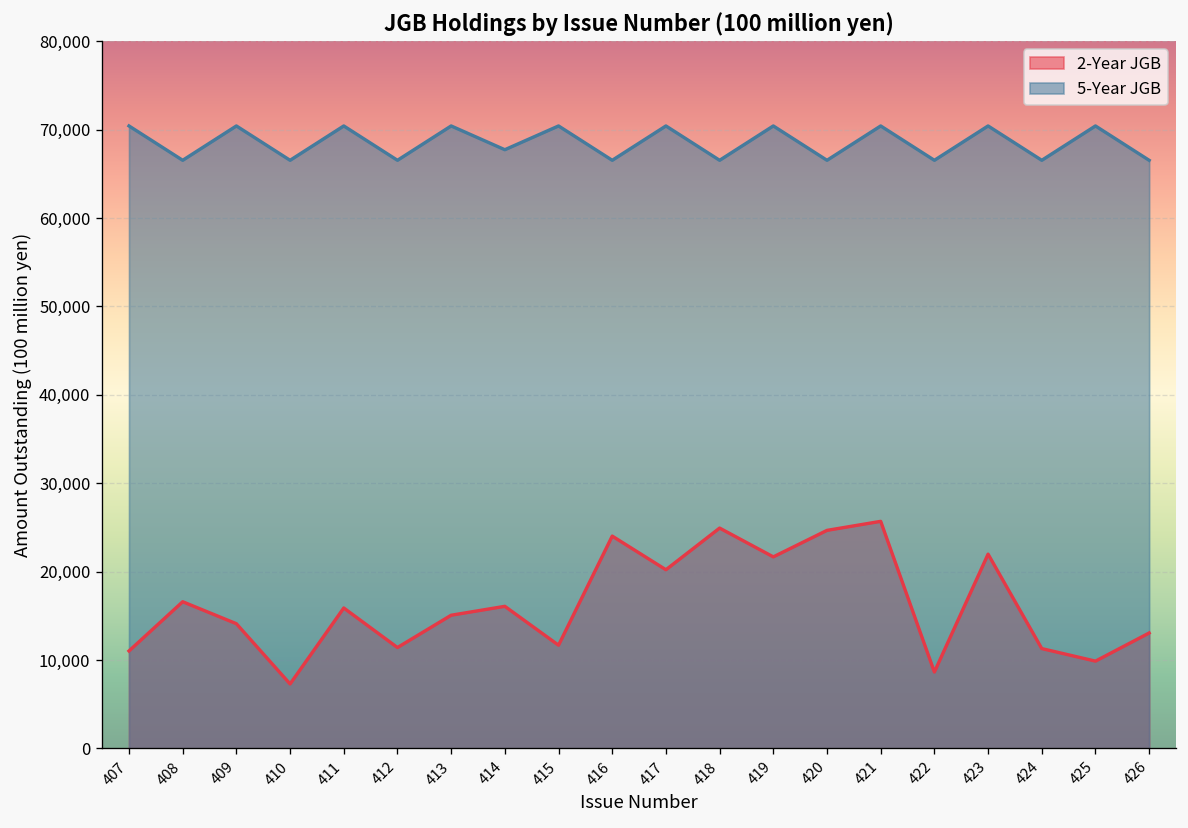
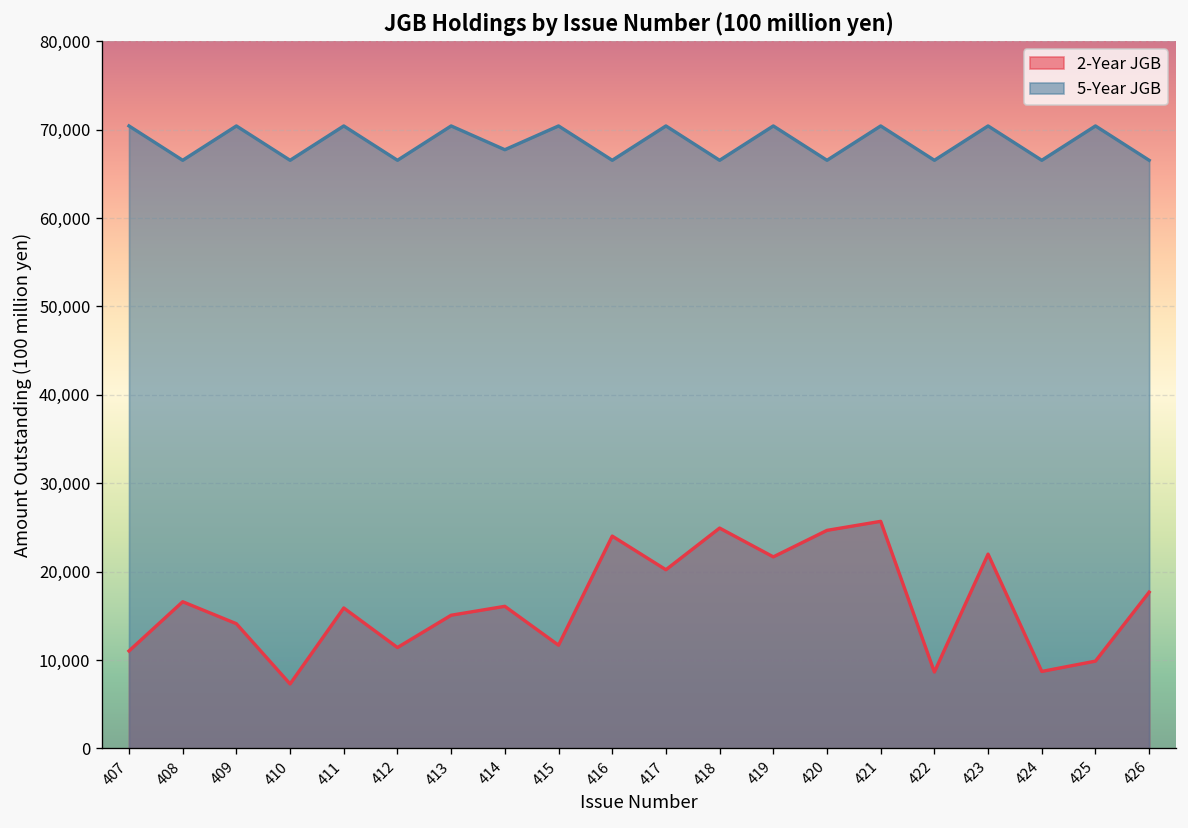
  {
    "2-Year JGB": {
      "407": "11,000",
      "408": "17,000",
      "409": "14,000",
      "410": "7,000",
      "411": "16,000",
      "412": "11,000",
      "413": "15,000",
      "414": "16,000",
      "415": "12,000",
      "416": "24,000",
      "417": "20,000",
      "418": "25,000",
      "419": "22,000",
      "420": "25,000",
      "421": "26,000",
      "422": "9,000",
      "423": "22,000",
-     "424": "11,000",
+     "424": "9,000",
      "425": "10,000",
-     "426": "13,000"
+     "426": "18,000"
    },
    "5-Year JGB": {
      "407": "70,000",
      "408": "67,000",
      "409": "70,000",
      "410": "67,000",
      "411": "70,000",
      "412": "67,000",
      "413": "70,000",
      "414": "68,000",
      "415": "70,000",
      "416": "67,000",
      "417": "70,000",
      "418": "67,000",
      "419": "70,000",
      "420": "67,000",
      "421": "70,000",
      "422": "67,000",
      "423": "70,000",
      "424": "67,000",
      "425": "70,000",
      "426": "67,000"
    }
  }
